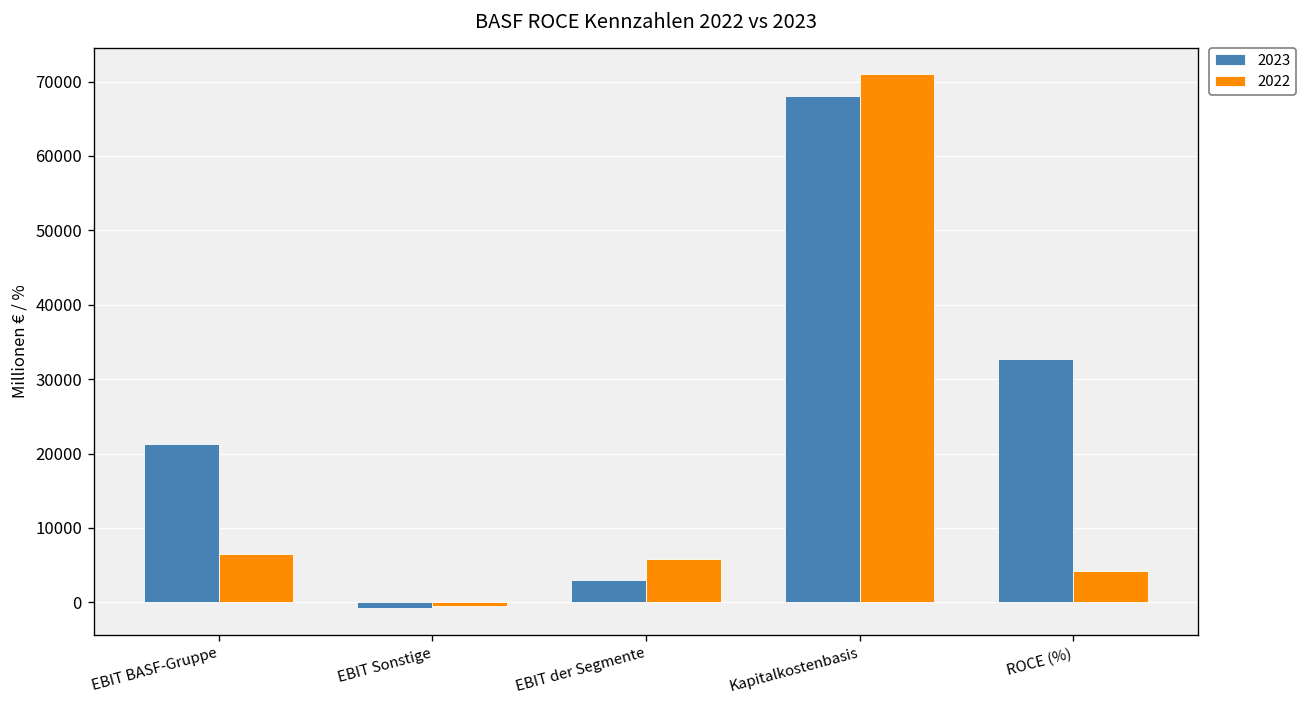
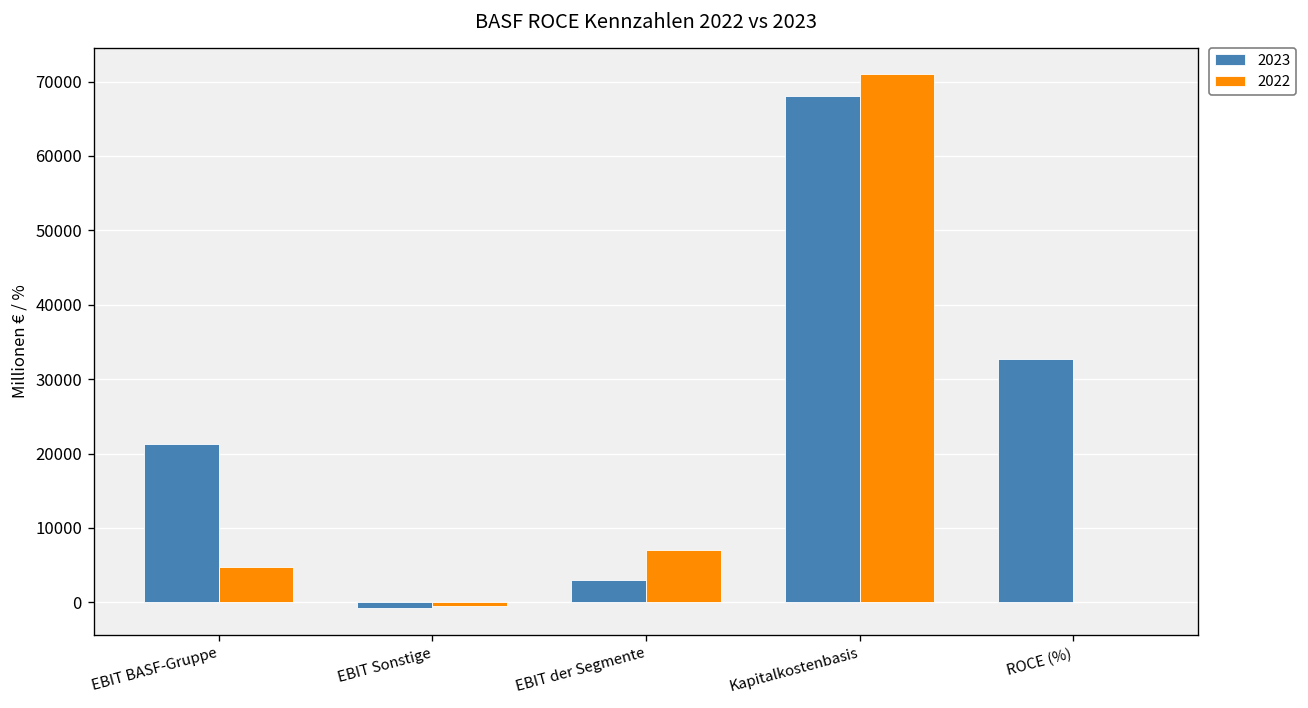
  {
    "2023": {
      "EBIT BASF-Gruppe": 21000,
      "EBIT Sonstige": -1000,
      "EBIT der Segmente": 3000,
      "Kapitalkostenbasis": 68000,
      "ROCE (%)": 33000
    },
    "2022": {
-     "EBIT BASF-Gruppe": 7000,
+     "EBIT BASF-Gruppe": 5000,
      "EBIT Sonstige": -1000,
-     "EBIT der Segmente": 6000,
+     "EBIT der Segmente": 7000,
      "Kapitalkostenbasis": 71000,
-     "ROCE (%)": 4000
+     "ROCE (%)": 0
    }
  }
